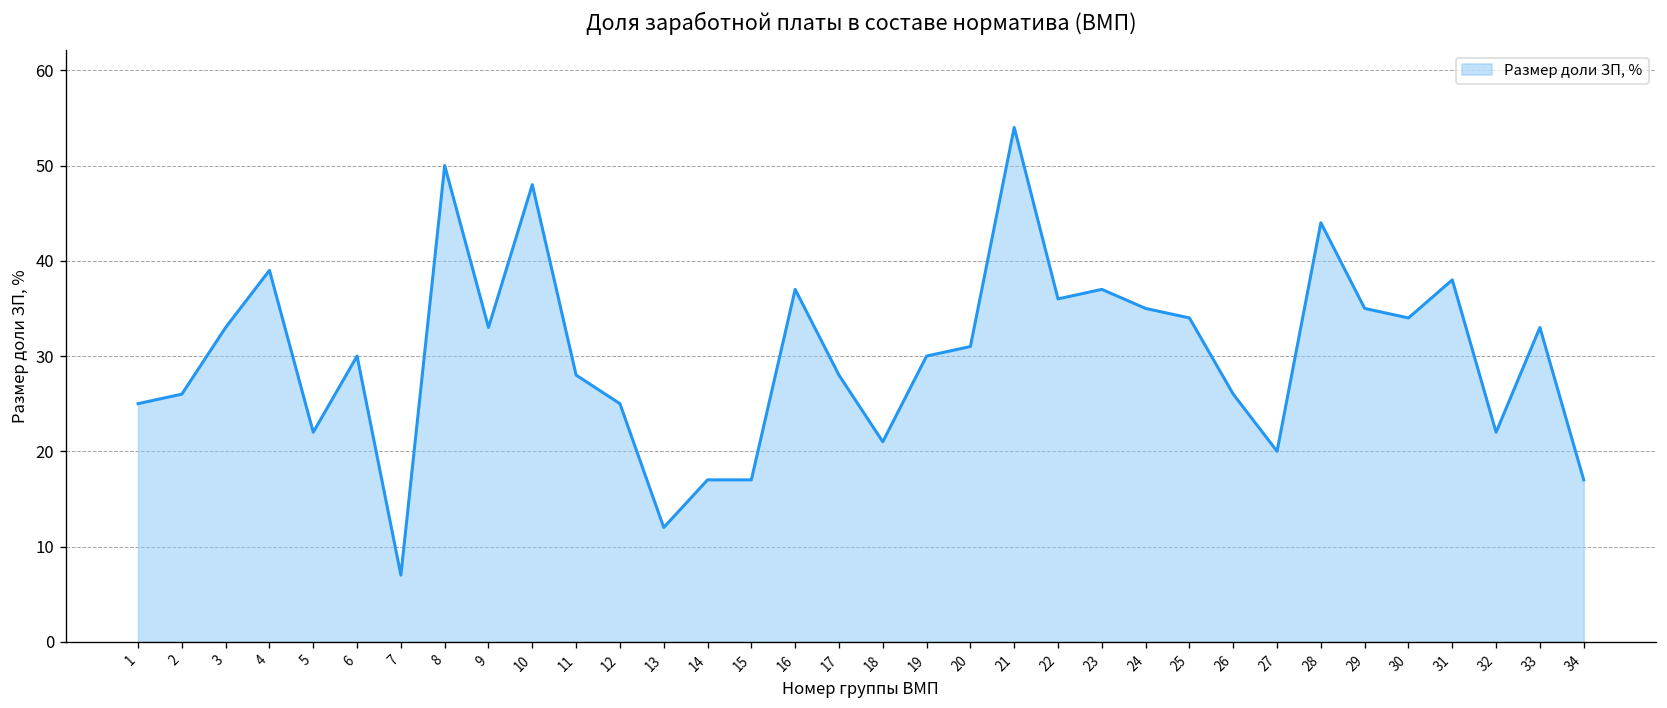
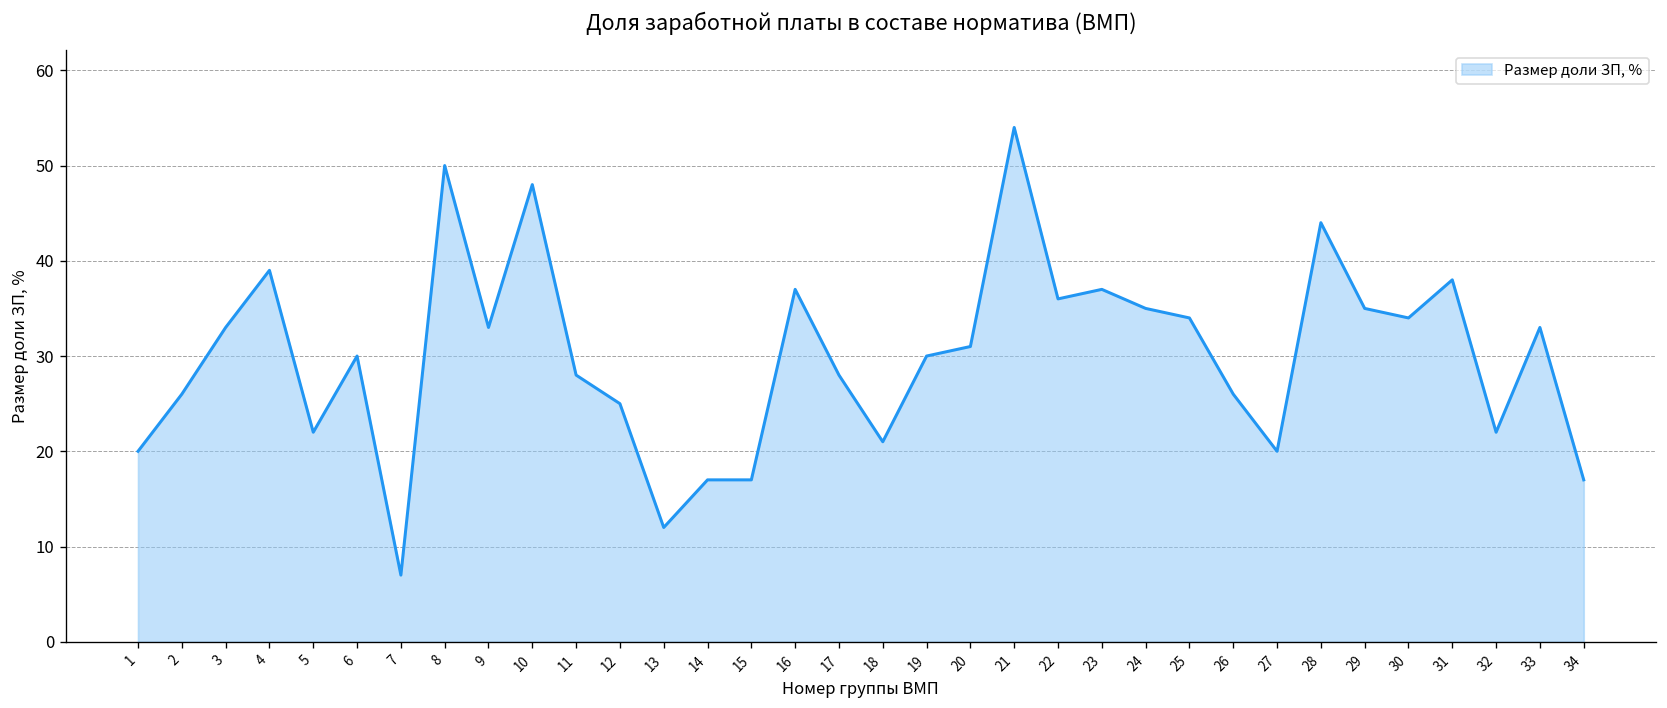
  {
-   "1": 25,
+   "1": 20,
    "2": 26,
    "3": 33,
    "4": 39,
    "5": 22,
    "6": 30,
    "7": 7,
    "8": 50,
    "9": 33,
    "10": 48,
    "11": 28,
    "12": 25,
    "13": 12,
    "14": 17,
    "15": 17,
    "16": 37,
    "17": 28,
    "18": 21,
    "19": 30,
    "20": 31,
    "21": 54,
    "22": 36,
    "23": 37,
    "24": 35,
    "25": 34,
    "26": 26,
    "27": 20,
    "28": 44,
    "29": 35,
    "30": 34,
    "31": 38,
    "32": 22,
    "33": 33,
    "34": 17
  }
